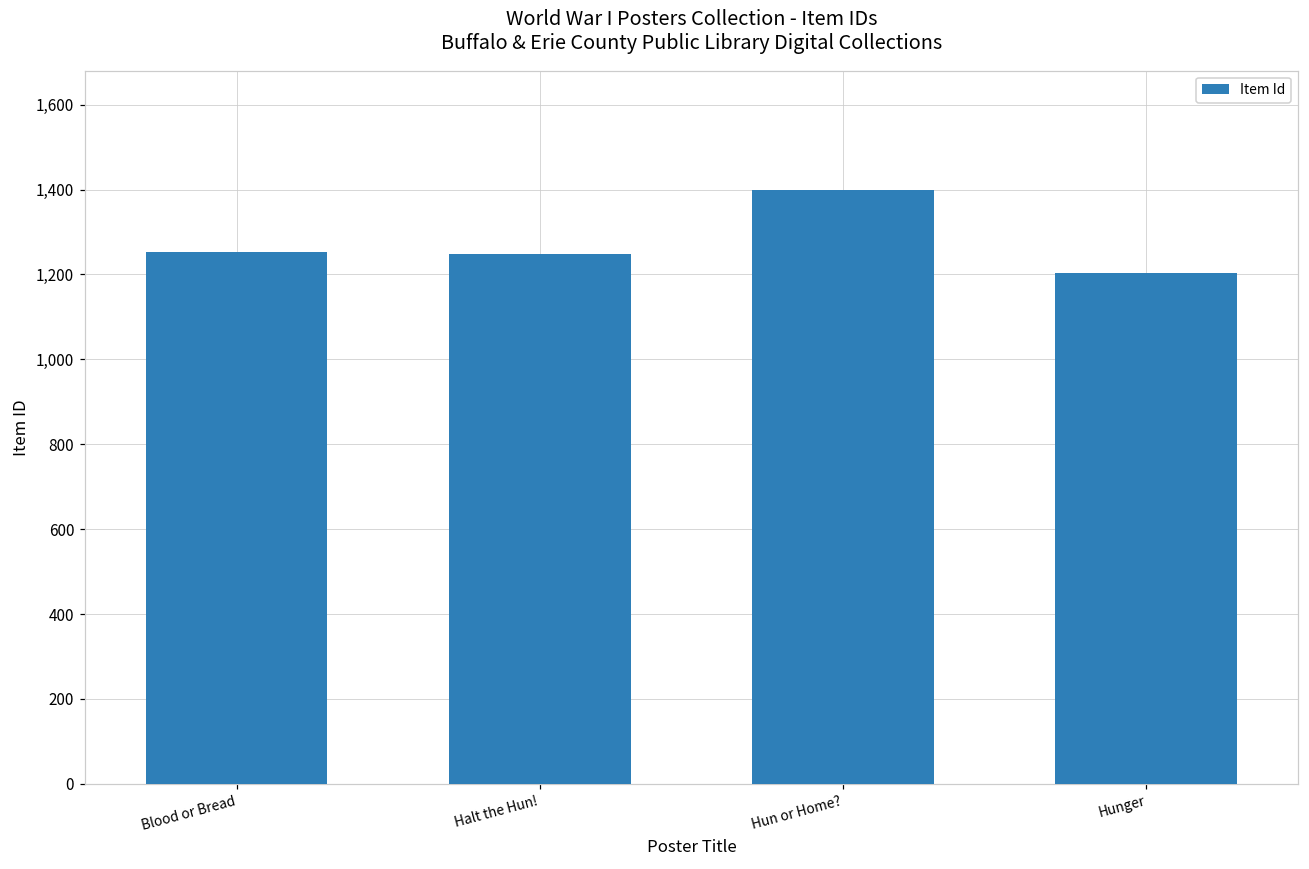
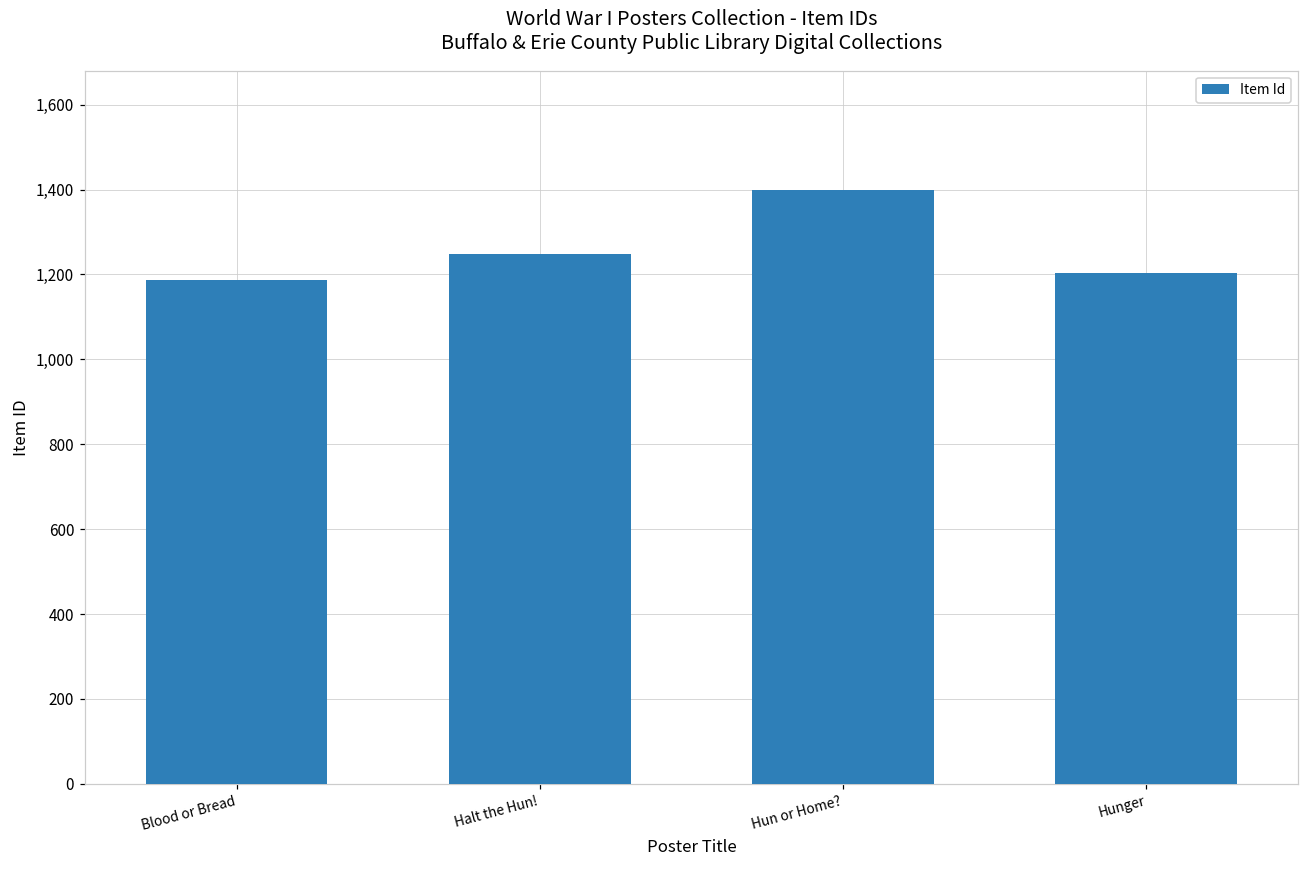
  {
-   "Blood or Bread": "1,250",
+   "Blood or Bread": "1,190",
    "Halt the Hun!": "1,250",
    "Hun or Home?": "1,400",
    "Hunger": "1,200"
  }
